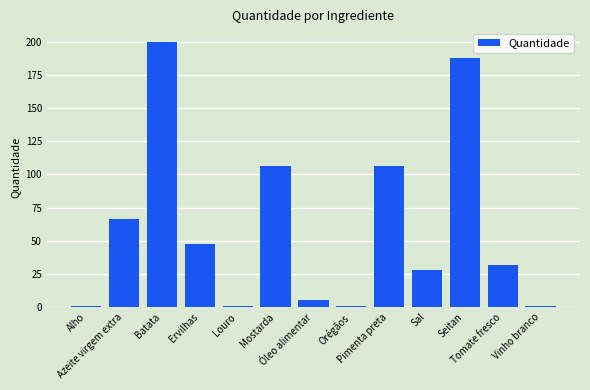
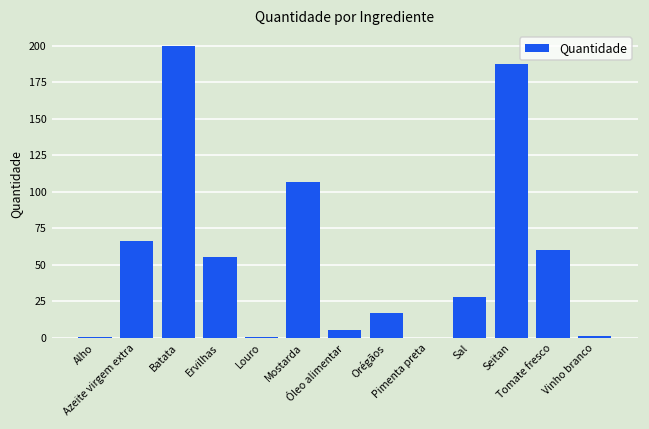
  {
    "Azeite virgem extra": 66,
    "Batata": 200,
-   "Ervilhas": 48,
+   "Ervilhas": 55,
    "Mostarda": 107,
    "Óleo alimentar": 5,
-   "Orégãos": 1,
-   "Pimenta preta": 106,
+   "Orégãos": 17,
+   "Pimenta preta": 0,
    "Sal": 28,
    "Seitan": 188,
-   "Tomate fresco": 32
+   "Tomate fresco": 60
  }
